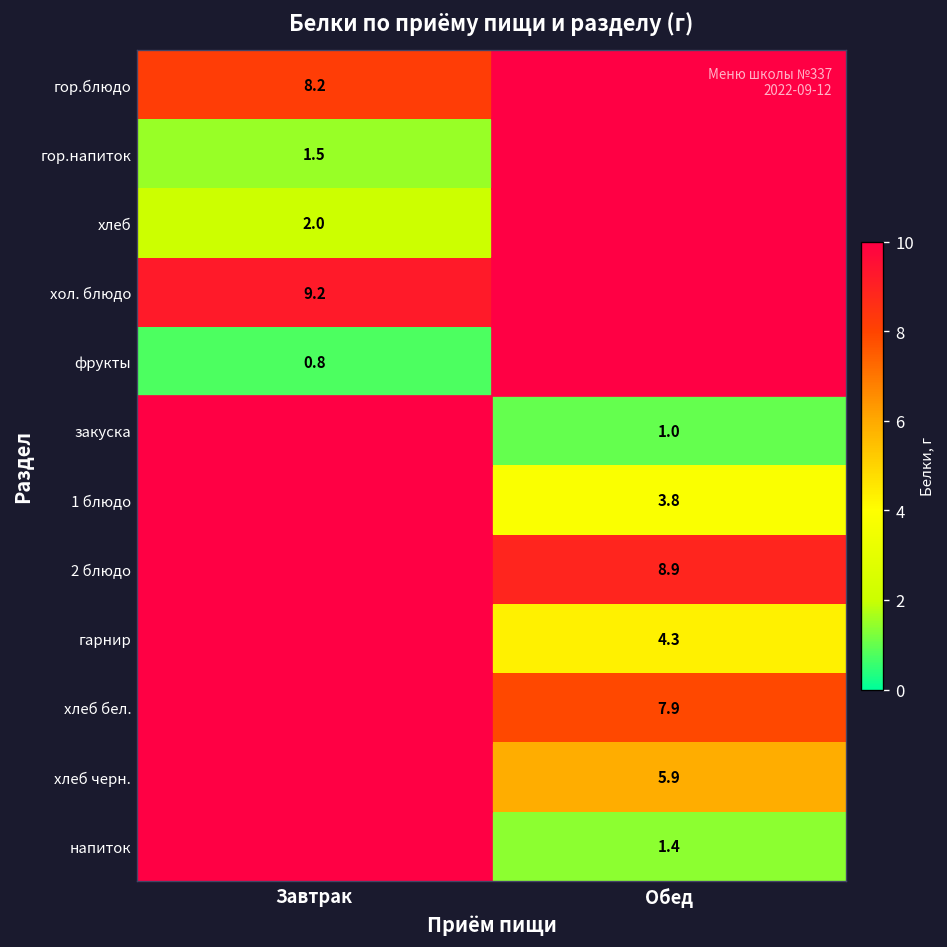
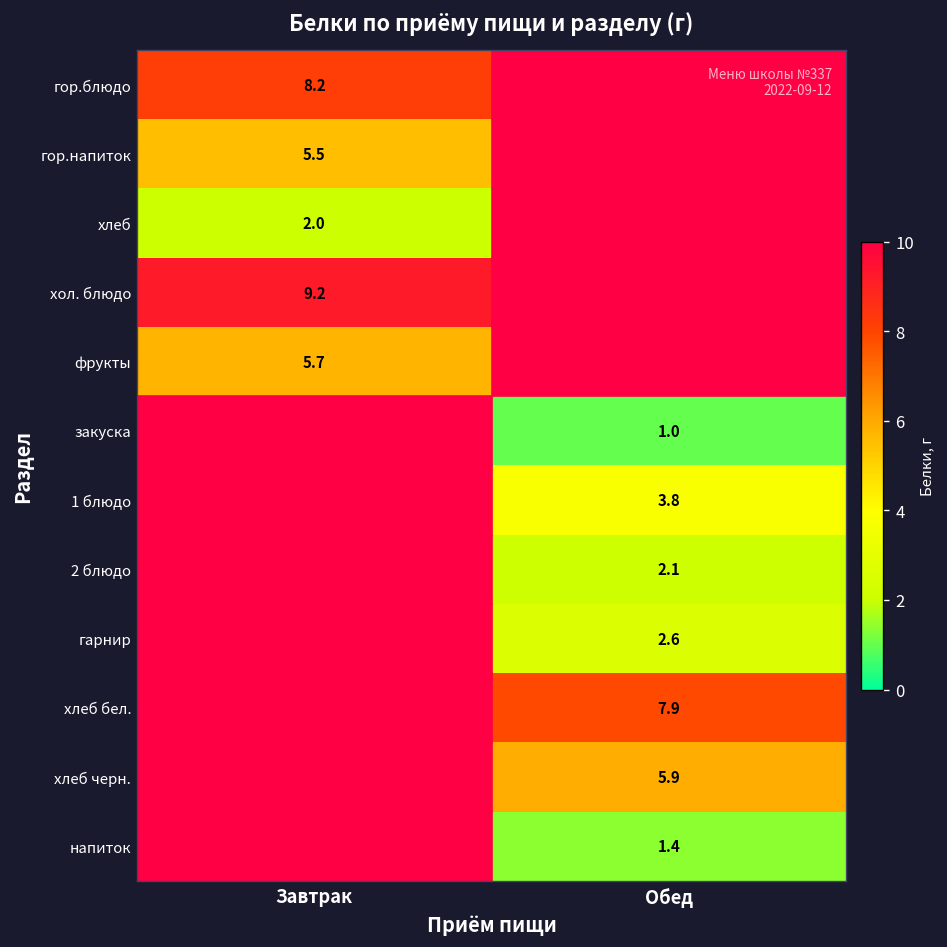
  {
    "гор.блюдо": {
      "Завтрак": 8.2
    },
    "гор.напиток": {
-     "Завтрак": 1.5
+     "Завтрак": 5.5
    },
    "хлеб": {
      "Завтрак": 2.0
    },
    "хол. блюдо": {
      "Завтрак": 9.2
    },
    "фрукты": {
-     "Завтрак": 0.8
+     "Завтрак": 5.7
    },
    "закуска": {
      "Обед": 1.0
    },
    "1 блюдо": {
      "Обед": 3.8
    },
    "2 блюдо": {
-     "Обед": 8.9
+     "Обед": 2.1
    },
    "гарнир": {
-     "Обед": 4.3
+     "Обед": 2.6
    },
    "хлеб бел.": {
      "Обед": 7.9
    },
    "хлеб черн.": {
      "Обед": 5.9
    },
    "напиток": {
      "Обед": 1.4
    }
  }
